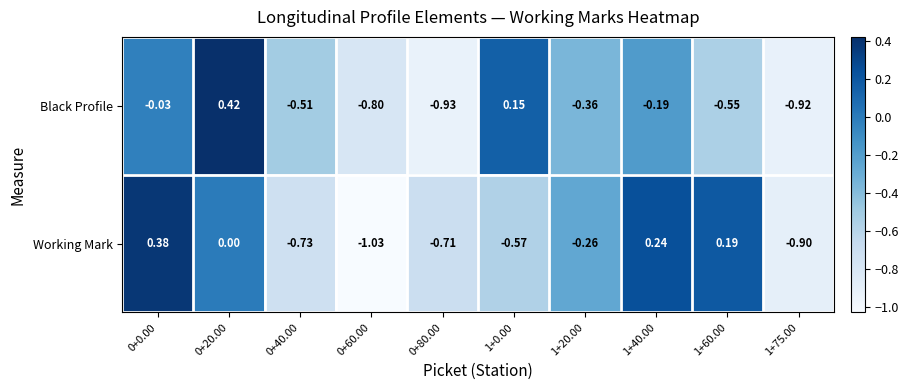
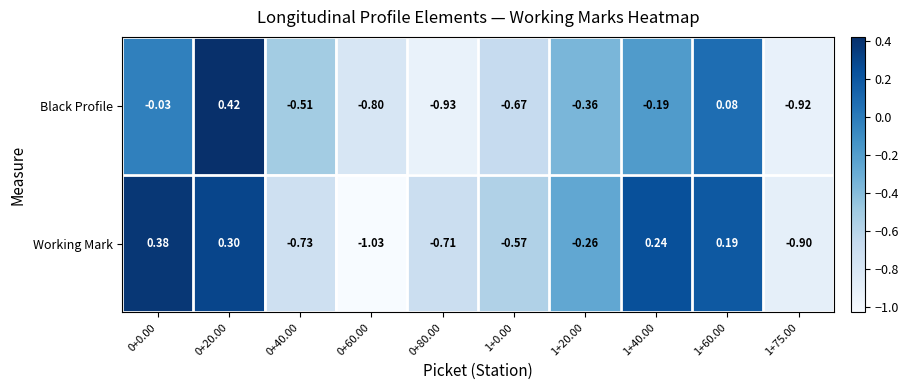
  {
    "Black Profile": {
      "0+0.00": -0.03,
      "0+20.00": 0.42,
      "0+40.00": -0.51,
      "0+60.00": -0.80,
      "0+80.00": -0.93,
-     "1+0.00": 0.15,
+     "1+0.00": -0.67,
      "1+20.00": -0.36,
      "1+40.00": -0.19,
-     "1+60.00": -0.55,
+     "1+60.00": 0.08,
      "1+75.00": -0.92
    },
    "Working Mark": {
      "0+0.00": 0.38,
-     "0+20.00": 0.00,
+     "0+20.00": 0.30,
      "0+40.00": -0.73,
      "0+60.00": -1.03,
      "0+80.00": -0.71,
      "1+0.00": -0.57,
      "1+20.00": -0.26,
      "1+40.00": 0.24,
      "1+60.00": 0.19,
      "1+75.00": -0.90
    }
  }
